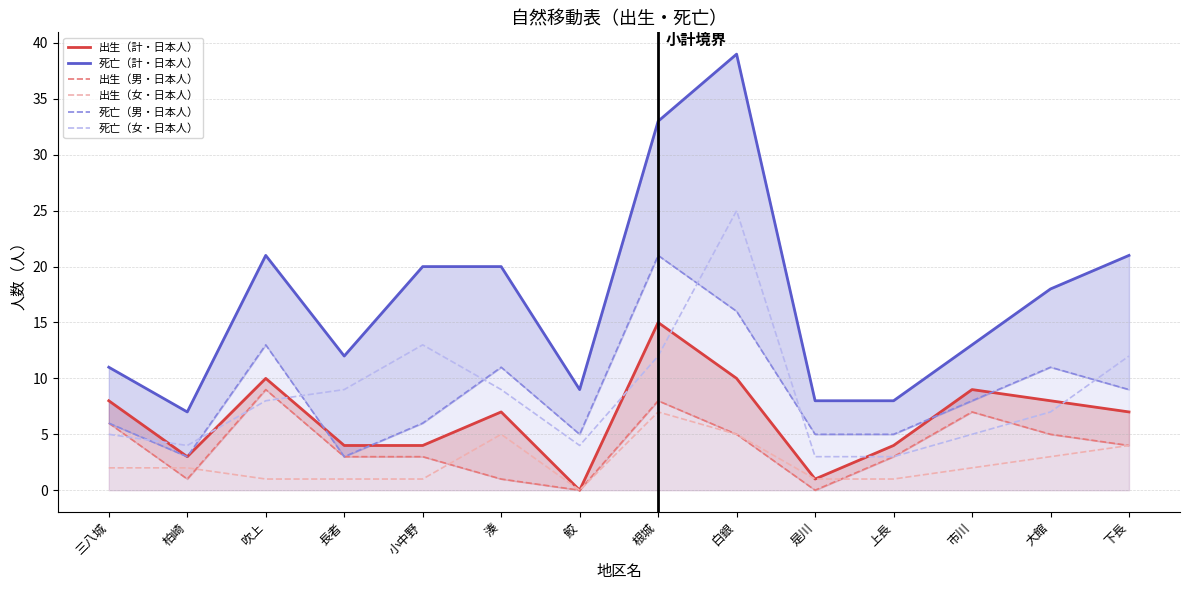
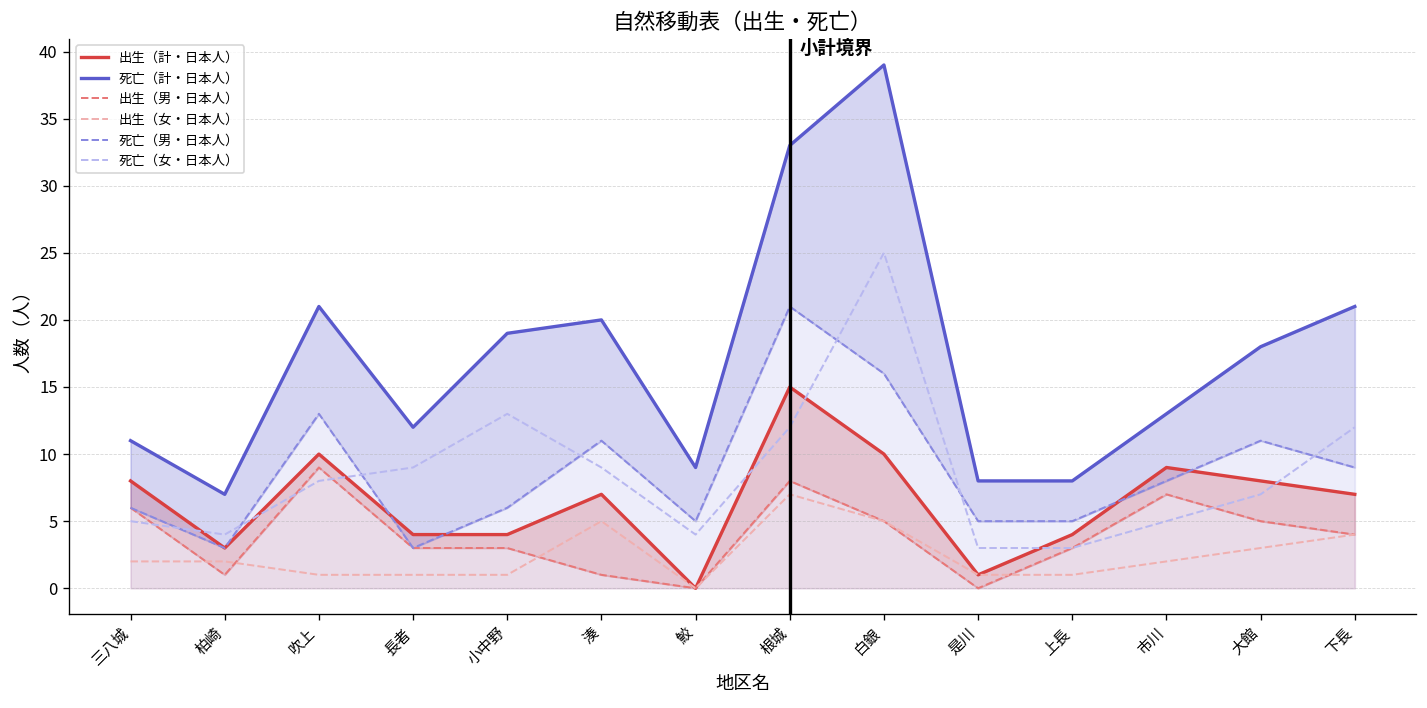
  {
    "出生（計・日本人）": {
      "三八城": 8,
      "吹上": 10,
      "長者": 4,
      "小中野": 4,
      "湊": 7,
      "根城": 15,
      "白銀": 10,
      "上長": 4,
      "市川": 9,
      "大館": 8,
      "下長": 7
    },
    "死亡（計・日本人）": {
      "三八城": 11,
      "柏崎": 7,
      "吹上": 21,
      "長者": 12,
-     "小中野": 20,
+     "小中野": 19,
      "湊": 20,
      "鮫": 9,
      "根城": 33,
      "白銀": 39,
      "是川": 8,
      "上長": 8,
      "市川": 13,
      "大館": 18,
      "下長": 21
    },
    "出生（男・日本人）": {
      "柏崎": 1,
      "吹上": 9,
      "小中野": 3,
      "湊": 1,
      "根城": 8,
      "是川": 0,
      "市川": 7,
      "大館": 5
    },
    "出生（女・日本人）": {
      "三八城": 2,
      "柏崎": 2,
      "吹上": 1,
      "長者": 1,
      "小中野": 1,
      "湊": 5,
      "根城": 7,
      "上長": 1,
      "市川": 2,
      "大館": 3
    },
    "死亡（男・日本人）": {
      "吹上": 13,
      "小中野": 6,
      "湊": 11,
      "鮫": 5,
      "根城": 21,
      "白銀": 16,
      "是川": 5,
      "上長": 5,
      "市川": 8,
      "大館": 11,
      "下長": 9
    },
    "死亡（女・日本人）": {
      "三八城": 5,
      "柏崎": 4,
      "吹上": 8,
      "長者": 9,
      "小中野": 13,
      "湊": 9,
      "鮫": 4,
      "根城": 12,
      "白銀": 25,
      "是川": 3,
      "市川": 5,
      "大館": 7,
      "下長": 12
    }
  }
